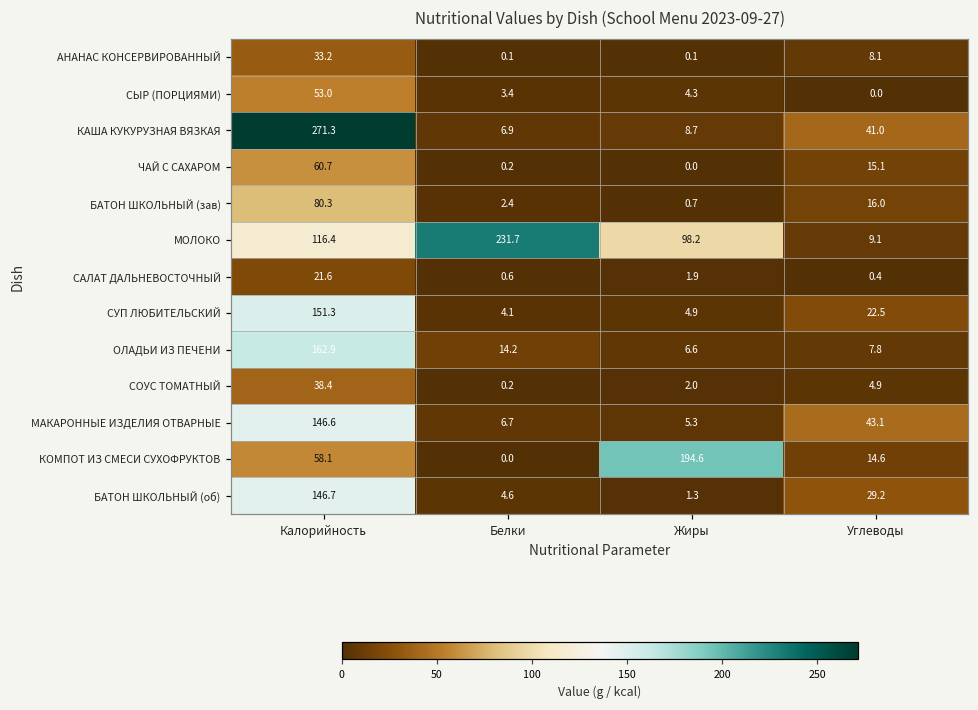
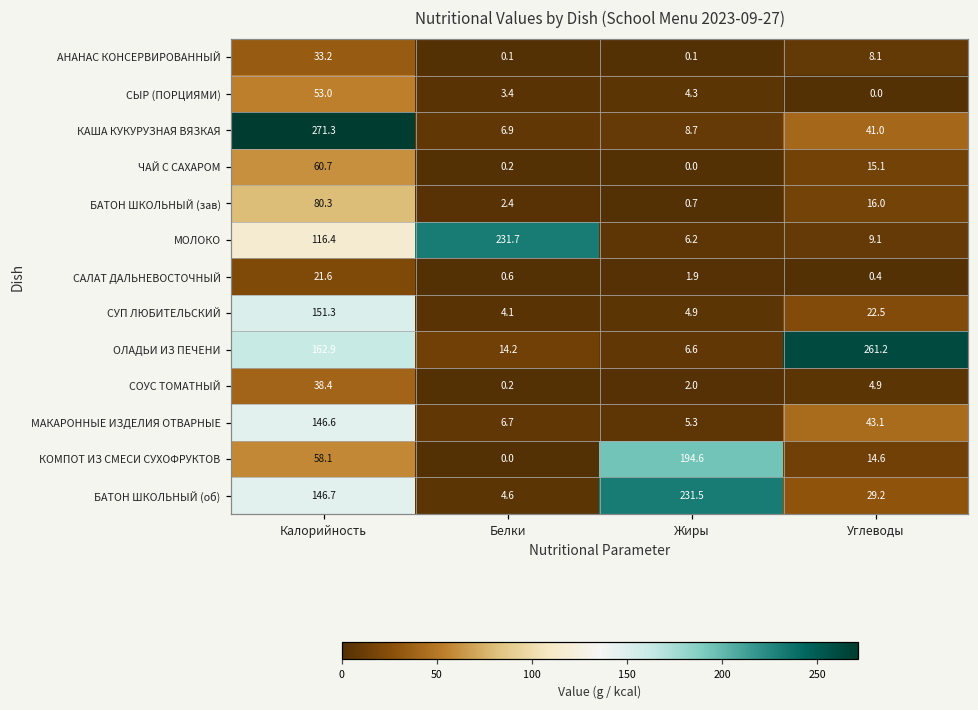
  {
    "АНАНАС КОНСЕРВИРОВАННЫЙ": {
      "Калорийность": 33.2,
      "Белки": 0.1,
      "Жиры": 0.1,
      "Углеводы": 8.1
    },
    "СЫР (ПОРЦИЯМИ)": {
      "Калорийность": 53.0,
      "Белки": 3.4,
      "Жиры": 4.3,
      "Углеводы": 0.0
    },
    "КАША КУКУРУЗНАЯ ВЯЗКАЯ": {
      "Калорийность": 271.3,
      "Белки": 6.9,
      "Жиры": 8.7,
      "Углеводы": 41.0
    },
    "ЧАЙ С САХАРОМ": {
      "Калорийность": 60.7,
      "Белки": 0.2,
      "Жиры": 0.0,
      "Углеводы": 15.1
    },
    "БАТОН ШКОЛЬНЫЙ (зав)": {
      "Калорийность": 80.3,
      "Белки": 2.4,
      "Жиры": 0.7,
      "Углеводы": 16.0
    },
    "МОЛОКО": {
      "Калорийность": 116.4,
      "Белки": 231.7,
-     "Жиры": 98.2,
+     "Жиры": 6.2,
      "Углеводы": 9.1
    },
    "САЛАТ ДАЛЬНЕВОСТОЧНЫЙ": {
      "Калорийность": 21.6,
      "Белки": 0.6,
      "Жиры": 1.9,
      "Углеводы": 0.4
    },
    "СУП ЛЮБИТЕЛЬСКИЙ": {
      "Калорийность": 151.3,
      "Белки": 4.1,
      "Жиры": 4.9,
      "Углеводы": 22.5
    },
    "ОЛАДЬИ ИЗ ПЕЧЕНИ": {
      "Калорийность": 162.9,
      "Белки": 14.2,
      "Жиры": 6.6,
-     "Углеводы": 7.8
+     "Углеводы": 261.2
    },
    "СОУС ТОМАТНЫЙ": {
      "Калорийность": 38.4,
      "Белки": 0.2,
      "Жиры": 2.0,
      "Углеводы": 4.9
    },
    "МАКАРОННЫЕ ИЗДЕЛИЯ ОТВАРНЫЕ": {
      "Калорийность": 146.6,
      "Белки": 6.7,
      "Жиры": 5.3,
      "Углеводы": 43.1
    },
    "КОМПОТ ИЗ СМЕСИ СУХОФРУКТОВ": {
      "Калорийность": 58.1,
      "Белки": 0.0,
      "Жиры": 194.6,
      "Углеводы": 14.6
    },
    "БАТОН ШКОЛЬНЫЙ (об)": {
      "Калорийность": 146.7,
      "Белки": 4.6,
-     "Жиры": 1.3,
+     "Жиры": 231.5,
      "Углеводы": 29.2
    }
  }
